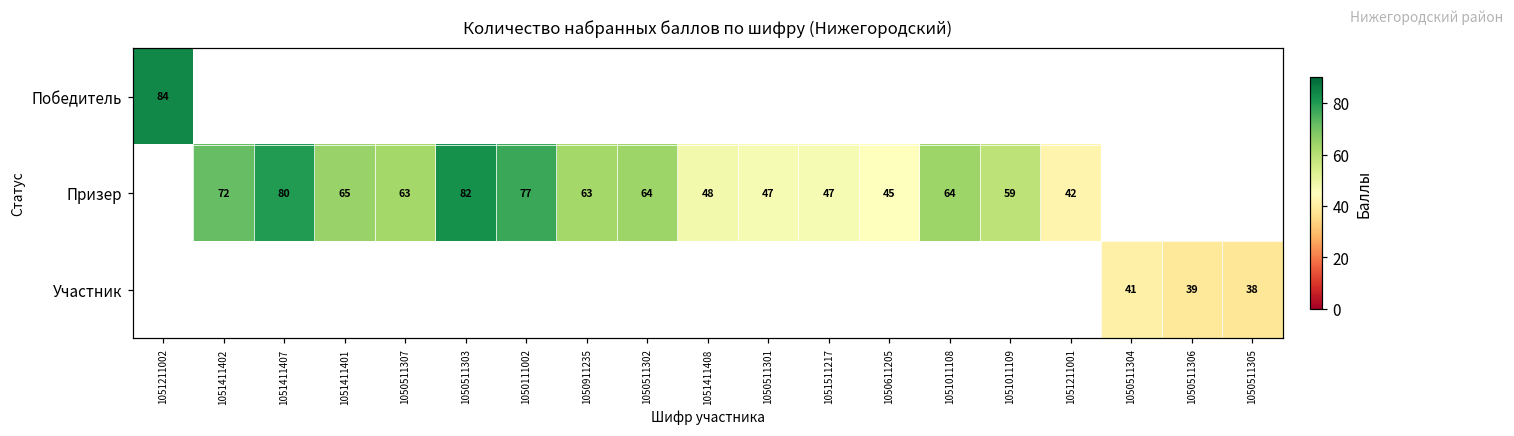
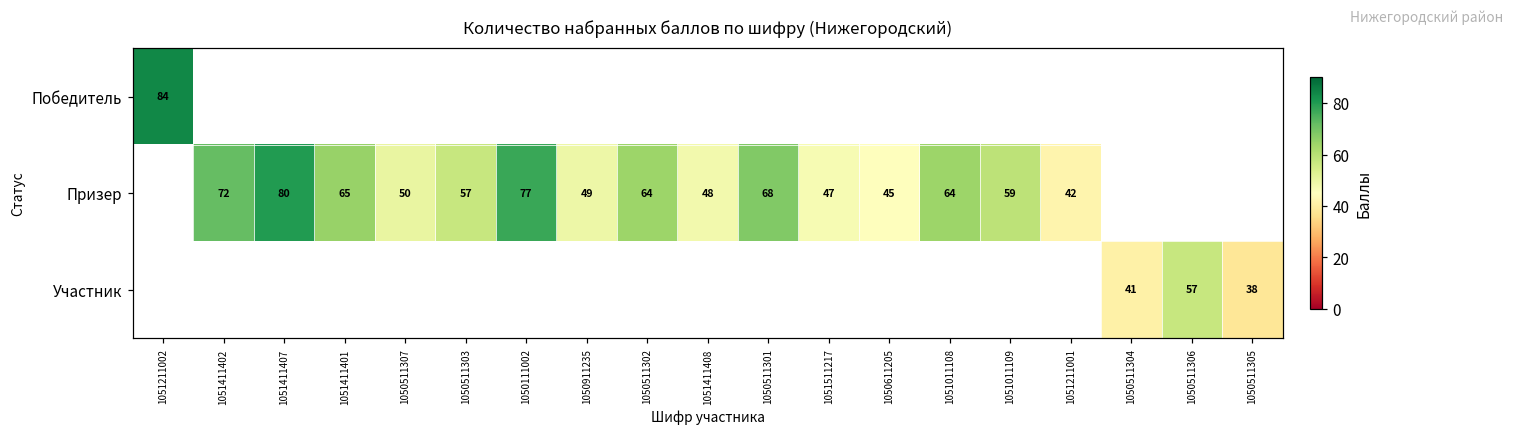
  {
    "Победитель": {
      "1051211002": 84
    },
    "Призер": {
      "1051411402": 72,
      "1051411407": 80,
      "1051411401": 65,
-     "1050511307": 63,
-     "1050511303": 82,
+     "1050511307": 50,
+     "1050511303": 57,
      "1050111002": 77,
-     "1050911235": 63,
+     "1050911235": 49,
      "1050511302": 64,
      "1051411408": 48,
-     "1050511301": 47,
+     "1050511301": 68,
      "1051511217": 47,
      "1050611205": 45,
      "1051011108": 64,
      "1051011109": 59,
      "1051211001": 42
    },
    "Участник": {
      "1050511304": 41,
-     "1050511306": 39,
+     "1050511306": 57,
      "1050511305": 38
    }
  }
